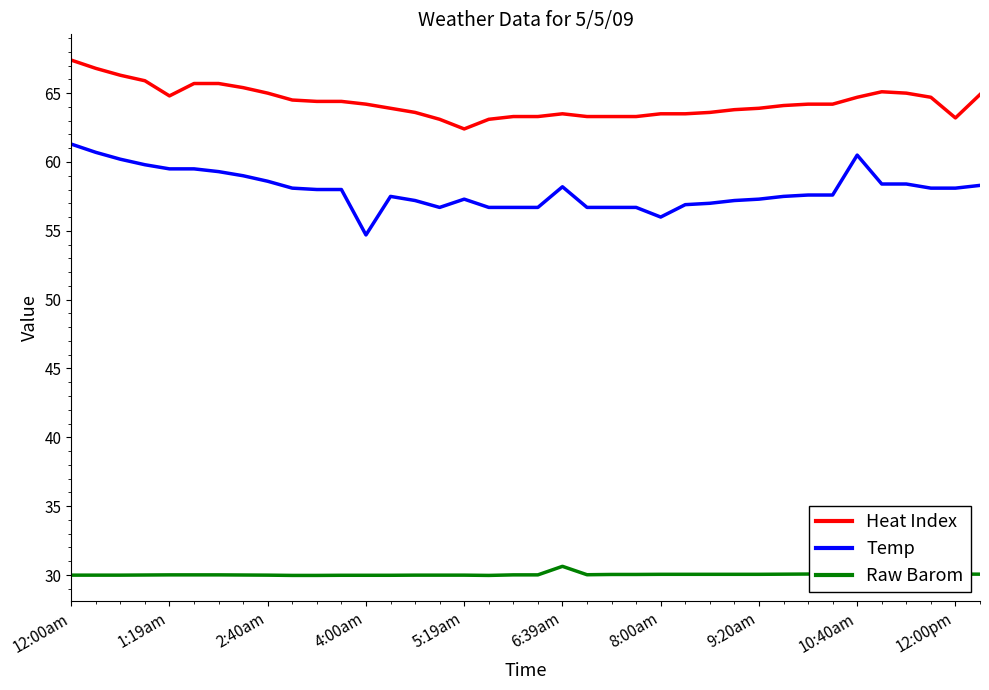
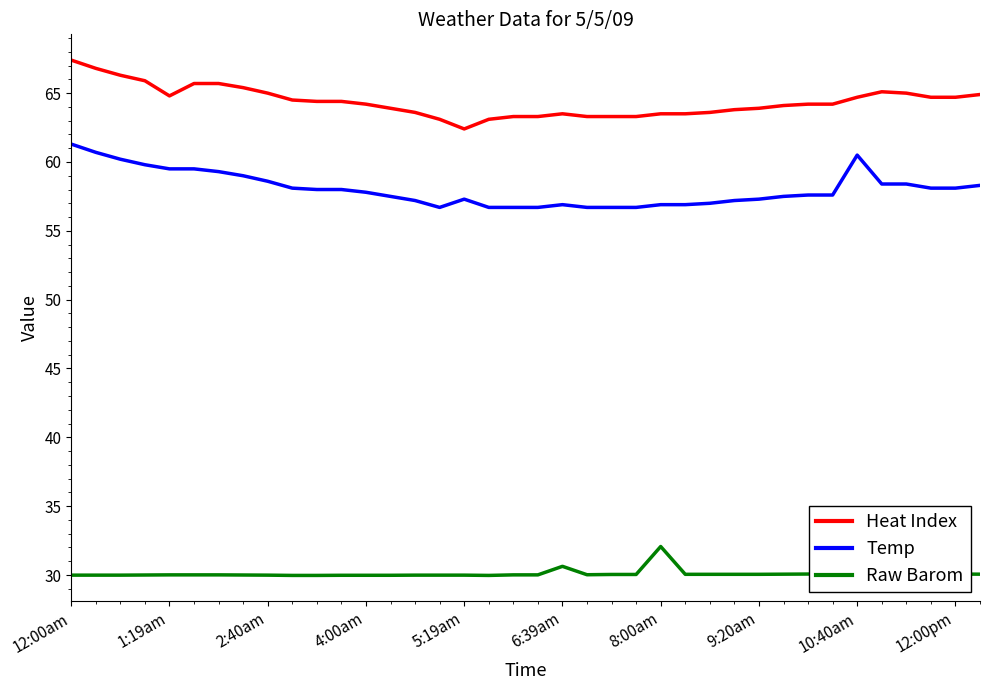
  {
    "Heat Index": {
      "12:00am": 67.4,
      "1:19am": 64.8,
      "2:40am": 65.0,
      "4:00am": 64.2,
      "5:19am": 62.4,
      "6:39am": 63.5,
      "8:00am": 63.5,
      "9:20am": 63.9,
      "10:40am": 64.7,
-     "12:00pm": 63.2
+     "12:00pm": 64.7
    },
    "Temp": {
      "12:00am": 61.3,
      "1:19am": 59.5,
      "2:40am": 58.6,
-     "4:00am": 54.7,
+     "4:00am": 57.8,
      "5:19am": 57.3,
-     "6:39am": 58.2,
-     "8:00am": 56.0,
+     "6:39am": 56.9,
+     "8:00am": 56.9,
      "9:20am": 57.3,
      "10:40am": 60.5,
      "12:00pm": 58.1
    },
    "Raw Barom": {
      "12:00am": 30.0,
      "1:19am": 30.0,
      "2:40am": 30.0,
      "4:00am": 30.0,
      "5:19am": 30.0,
      "6:39am": 30.6,
-     "8:00am": 30.1,
+     "8:00am": 32.1,
      "9:20am": 30.1
    }
  }
